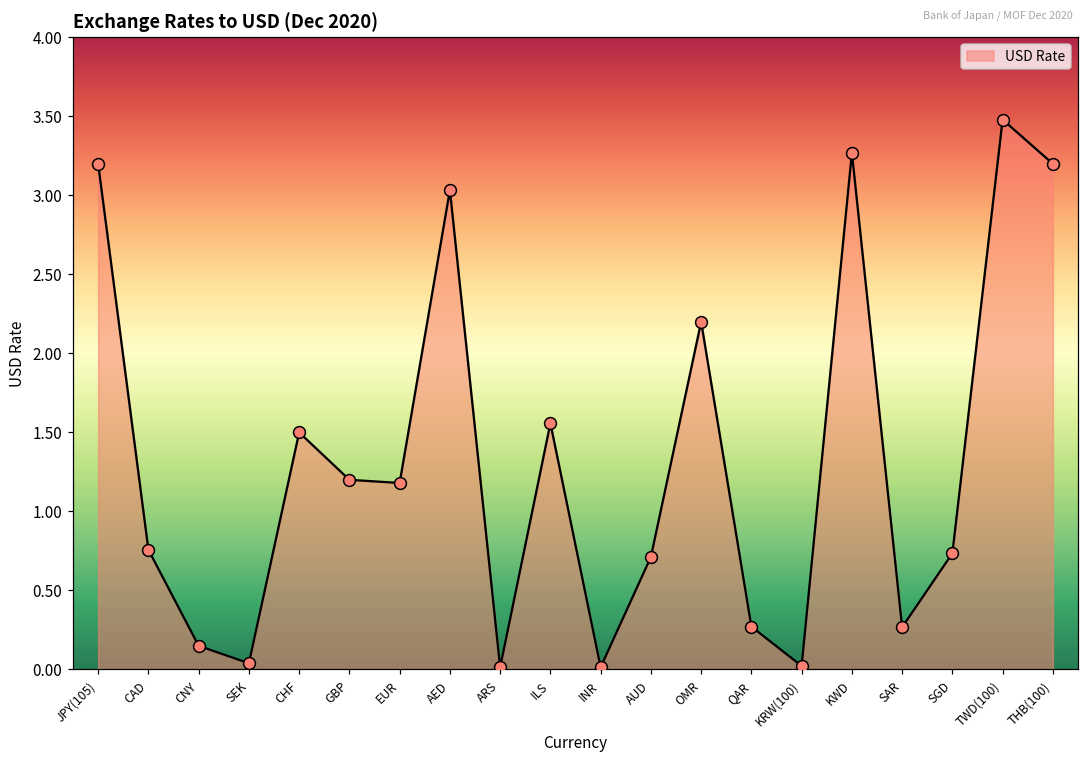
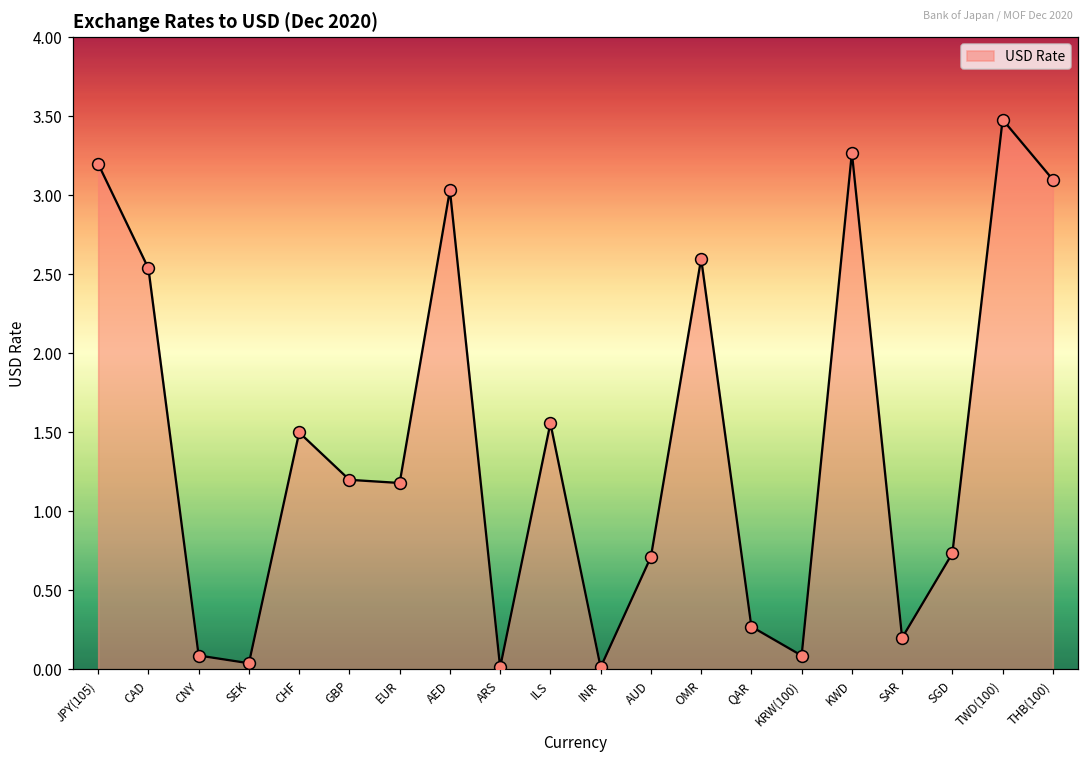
  {
    "JPY(105)": 3.20,
-   "CAD": 0.76,
-   "CNY": 0.15,
+   "CAD": 2.54,
+   "CNY": 0.09,
    "SEK": 0.04,
    "CHF": 1.50,
    "GBP": 1.20,
    "EUR": 1.18,
    "AED": 3.03,
    "ARS": 0.01,
    "ILS": 1.56,
    "INR": 0.01,
    "AUD": 0.71,
-   "OMR": 2.2,
+   "OMR": 2.6,
    "QAR": 0.27,
-   "KRW(100)": 0.02,
+   "KRW(100)": 0.09,
    "KWD": 3.27,
-   "SAR": 0.27,
+   "SAR": 0.20,
    "SGD": 0.74,
    "TWD(100)": 3.48,
-   "THB(100)": 3.2
+   "THB(100)": 3.1
  }
